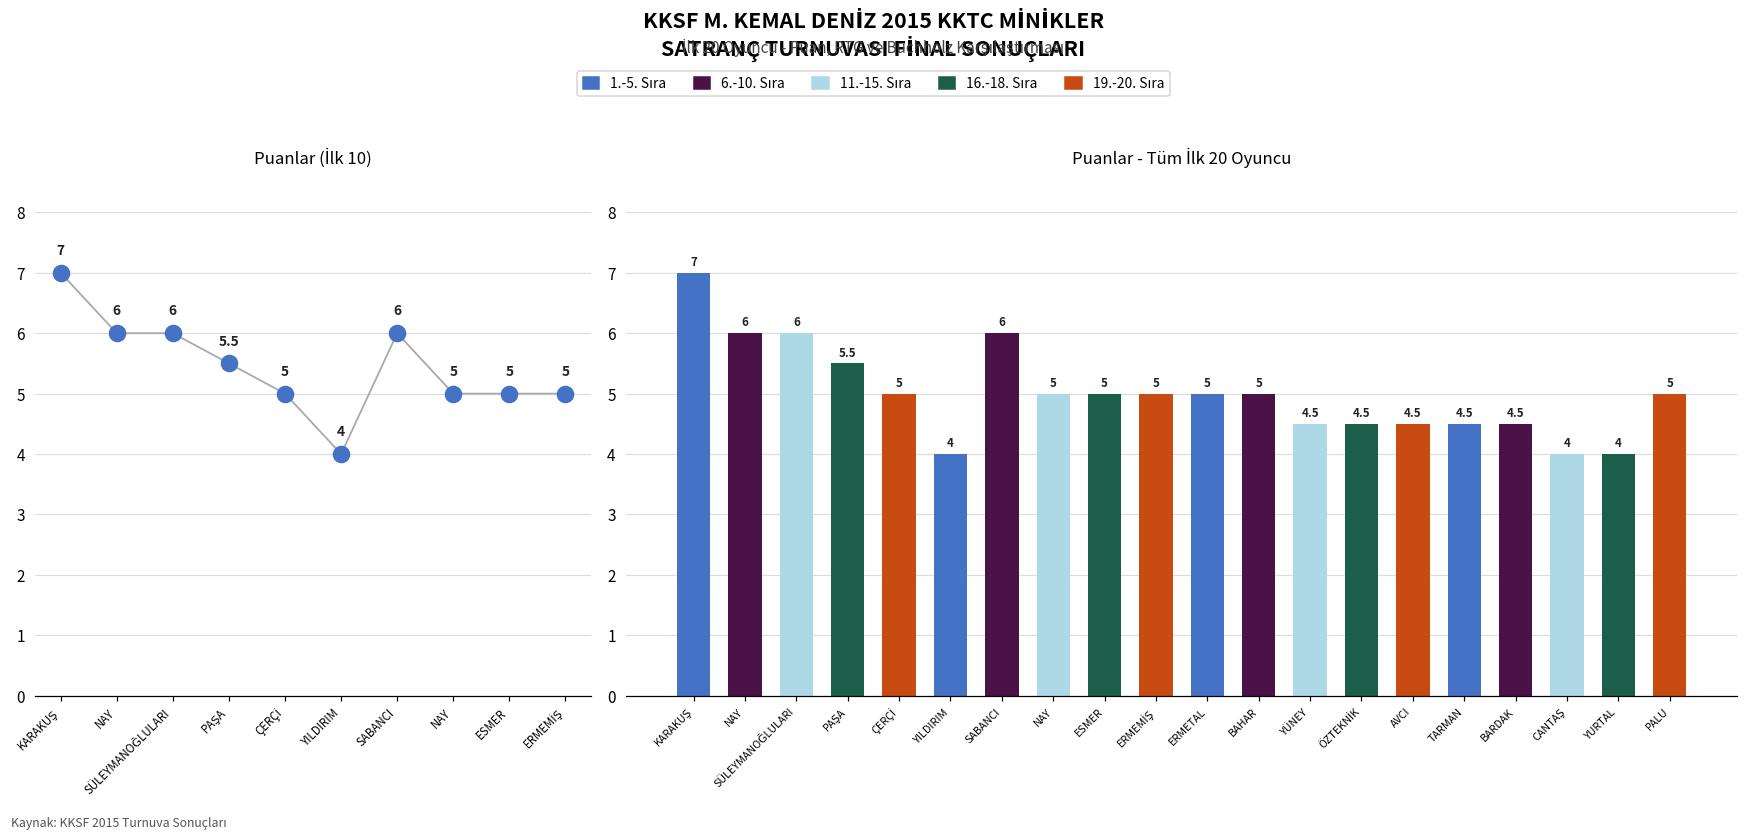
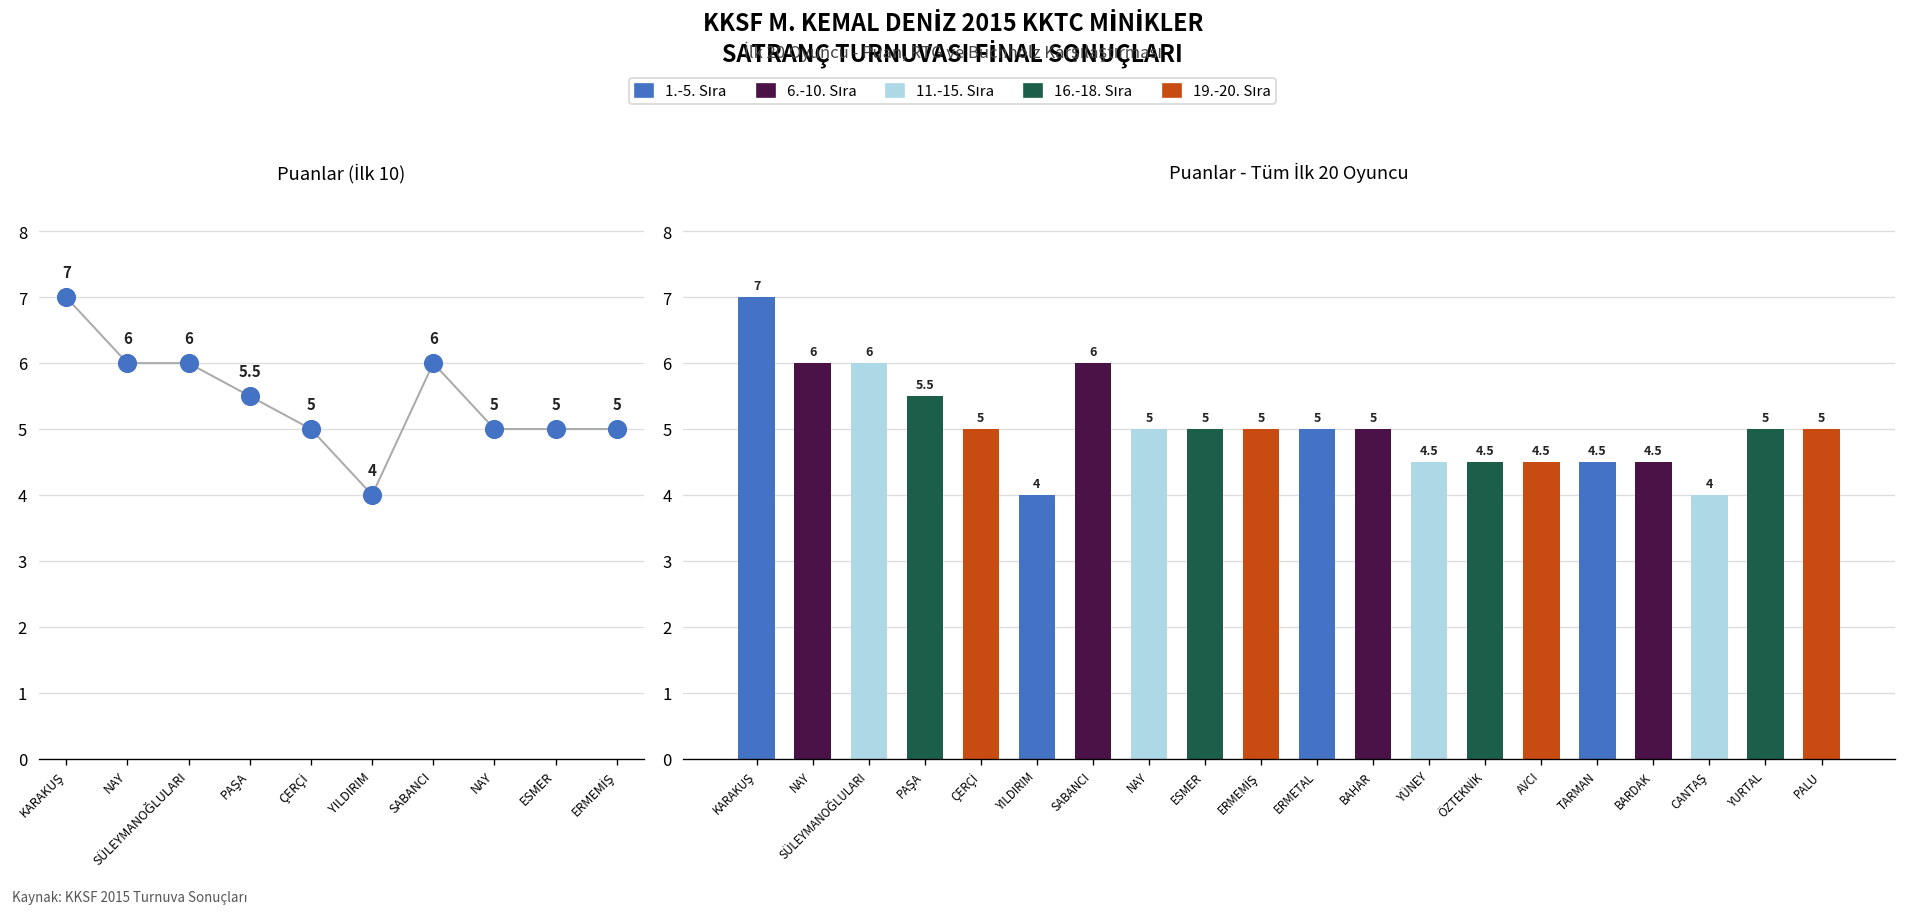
  {
    "Puanlar (İlk 10)": {
      "KARAKUŞ": 7,
      "SÜLEYMANOĞLULARI": 6,
      "PAŞA": 5.5,
      "ÇERÇİ": 5,
      "YILDIRIM": 4,
      "SABANCI": 6,
      "ESMER": 5,
      "ERMEMİŞ": 5
    },
    "Puanlar - Tüm İlk 20 Oyuncu": {
      "KARAKUŞ": 7,
      "SÜLEYMANOĞLULARI": 6,
      "PAŞA": 5.5,
      "ÇERÇİ": 5,
      "YILDIRIM": 4,
      "SABANCI": 6,
      "ESMER": 5,
      "ERMEMİŞ": 5,
      "ERMETAL": 5,
      "BAHAR": 5,
      "YÜNEY": 4.5,
      "ÖZTEKNİK": 4.5,
      "AVCI": 4.5,
      "TARMAN": 4.5,
      "BARDAK": 4.5,
      "CANTAŞ": 4,
-     "YURTAL": 4,
+     "YURTAL": 5,
      "PALU": 5
    }
  }
